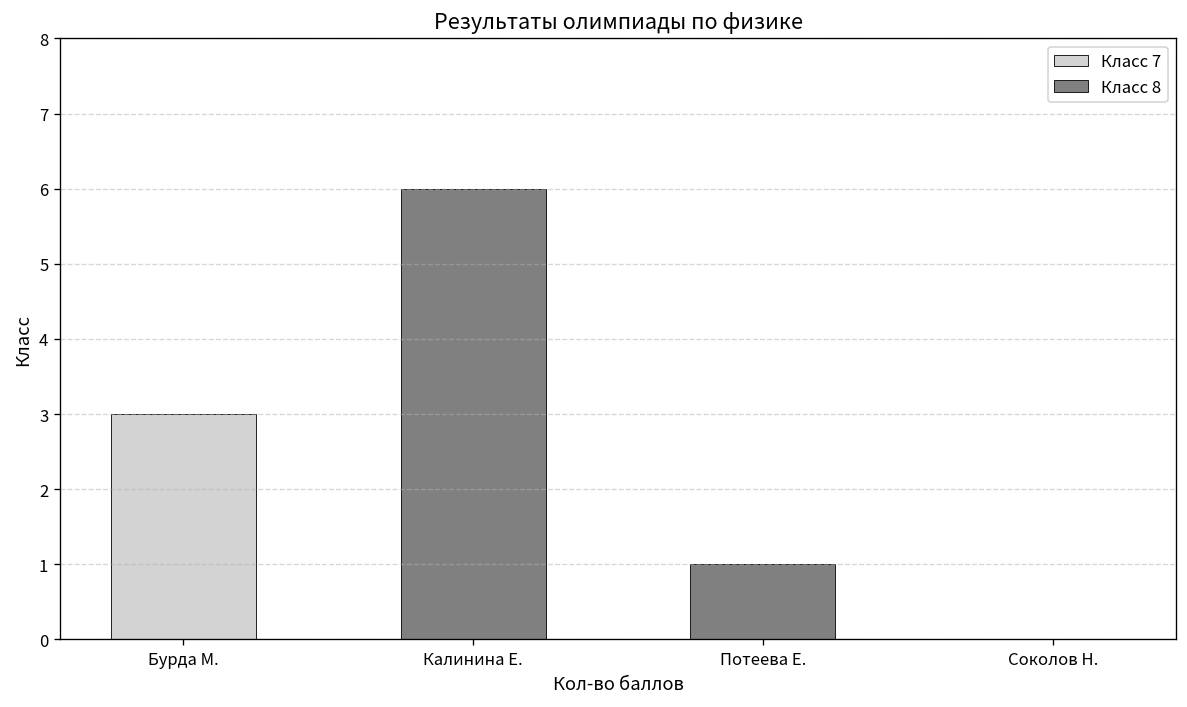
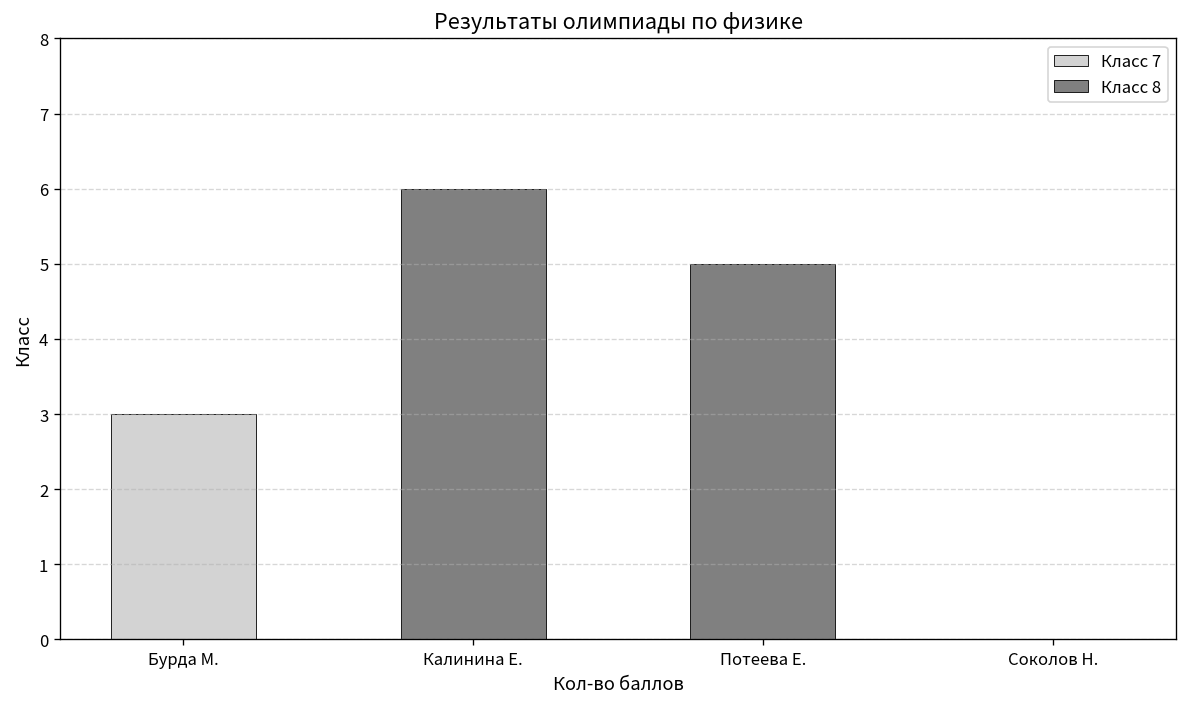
  {
    "Класс 7": {
      "Бурда М.": 3,
      "Калинина Е.": 0,
      "Потеева Е.": 0,
      "Соколов Н.": 0
    },
    "Класс 8": {
      "Бурда М.": 0,
      "Калинина Е.": 6,
-     "Потеева Е.": 1,
+     "Потеева Е.": 5,
      "Соколов Н.": 0
    }
  }
